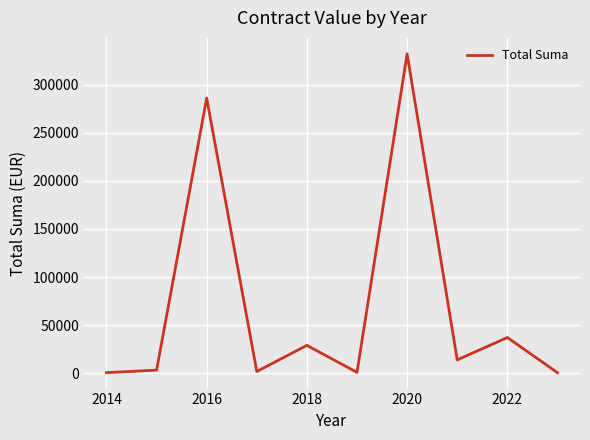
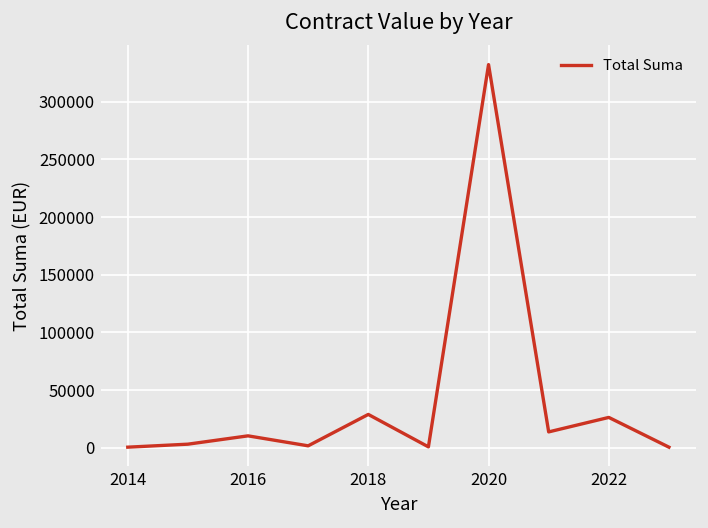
  {
    "2014": 0,
-   "2016": 290000,
+   "2016": 10000,
    "2018": 30000,
    "2020": 330000,
-   "2022": 40000
+   "2022": 30000
  }
